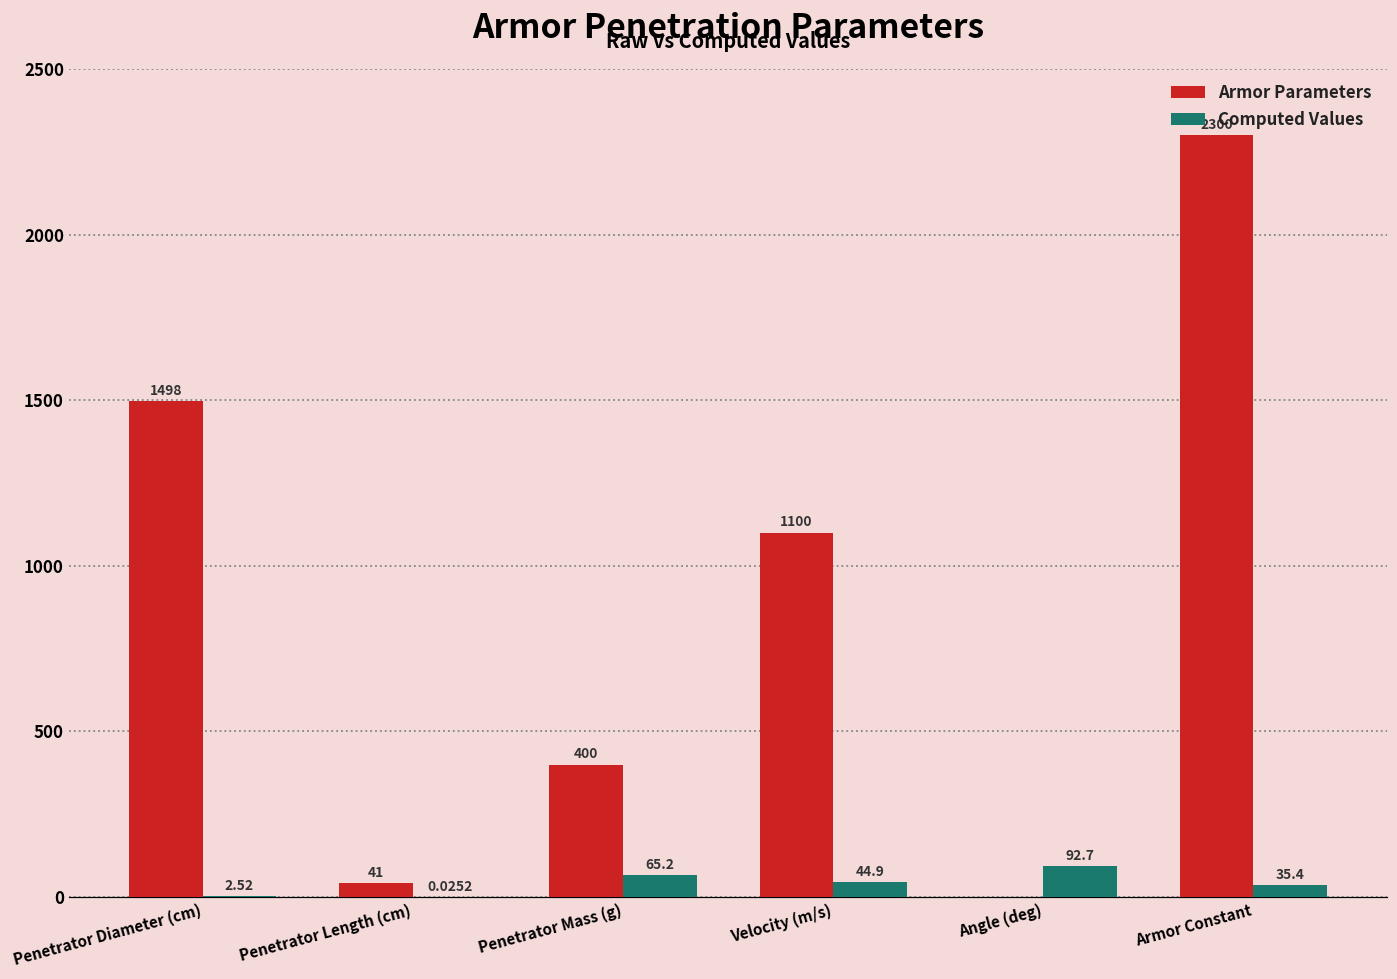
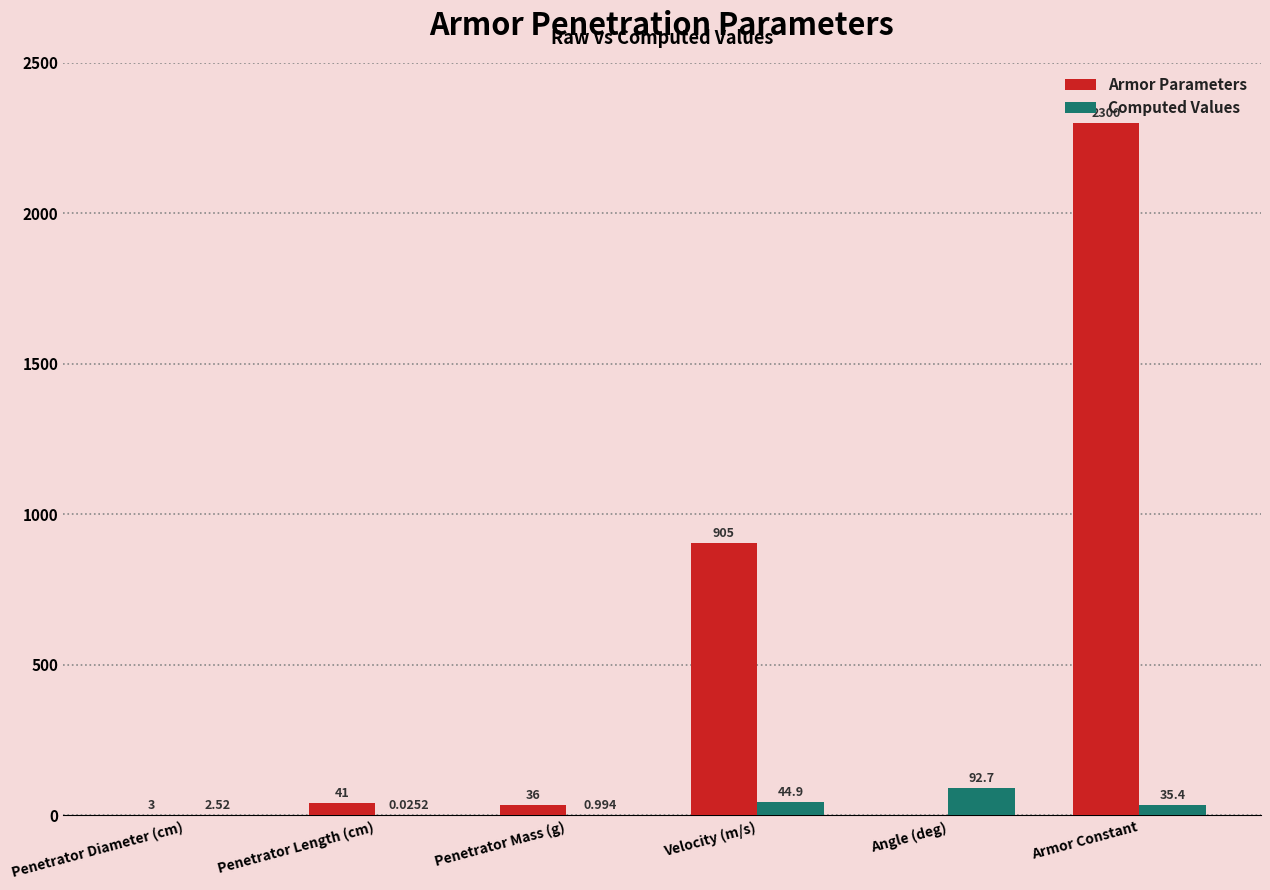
  {
    "Armor Parameters": {
-     "Penetrator Diameter (cm)": 1498,
+     "Penetrator Diameter (cm)": 3,
      "Penetrator Length (cm)": 41,
-     "Penetrator Mass (g)": 400,
-     "Velocity (m/s)": 1100,
+     "Penetrator Mass (g)": 36,
+     "Velocity (m/s)": 905,
      "Armor Constant": 2300
    },
    "Computed Values": {
      "Penetrator Diameter (cm)": 2.52,
      "Penetrator Length (cm)": 0.0252,
-     "Penetrator Mass (g)": 65.2,
+     "Penetrator Mass (g)": 0.994,
      "Velocity (m/s)": 44.9,
      "Angle (deg)": 92.7,
      "Armor Constant": 35.4
    }
  }
